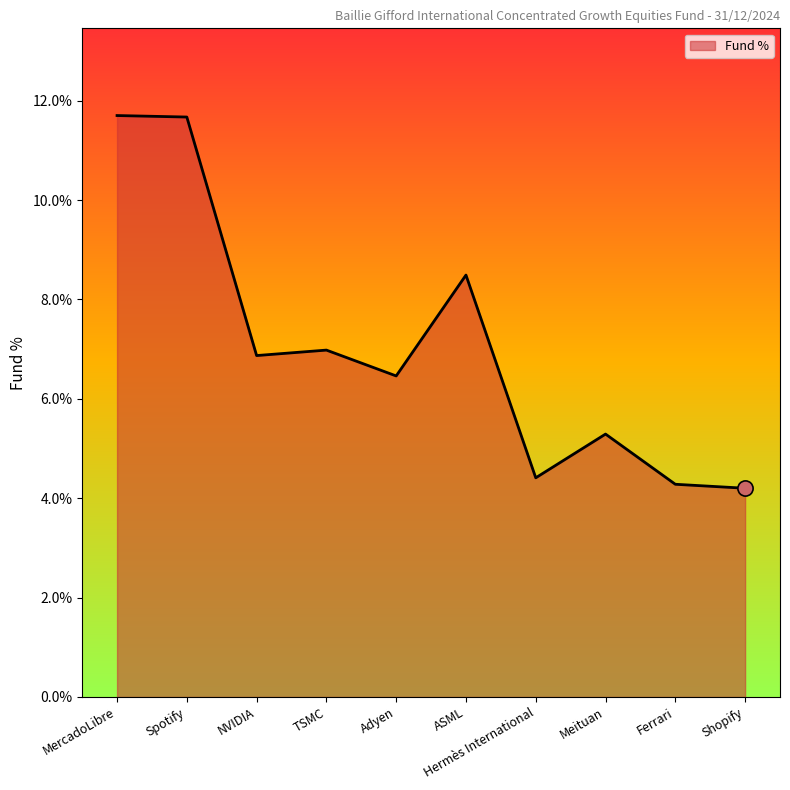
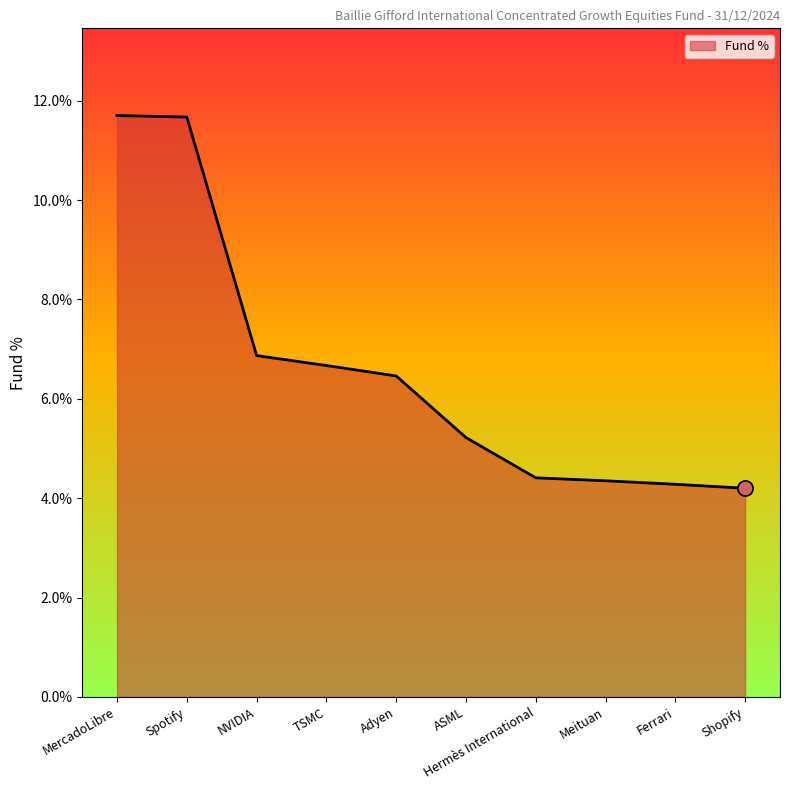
  {
    "Fund %": {
      "MercadoLibre": "11.7%",
      "Spotify": "11.7%",
      "NVIDIA": "6.9%",
-     "TSMC": "7.0%",
+     "TSMC": "6.7%",
      "Adyen": "6.5%",
-     "ASML": "8.5%",
+     "ASML": "5.2%",
      "Hermès International": "4.4%",
-     "Meituan": "5.3%",
+     "Meituan": "4.4%",
      "Ferrari": "4.3%"
    }
  }
